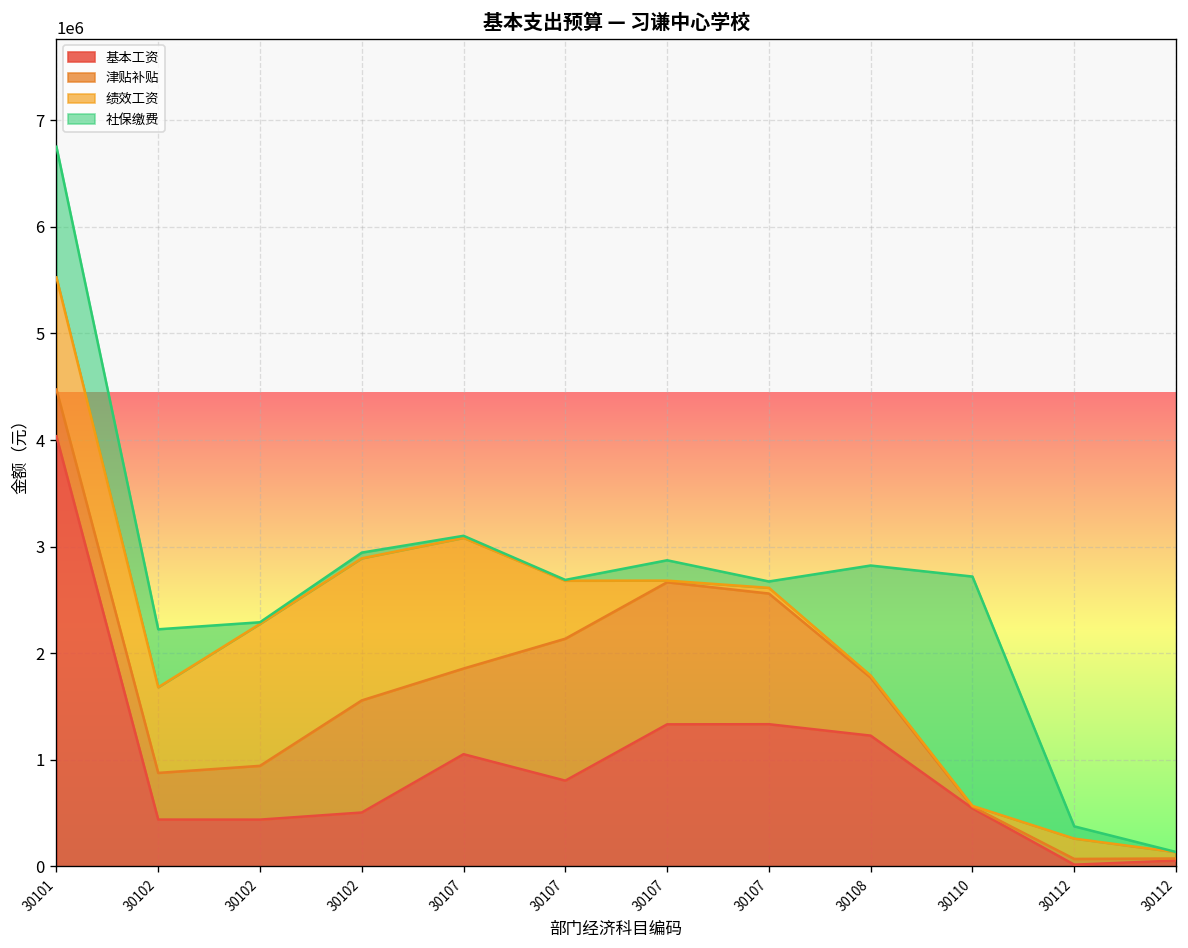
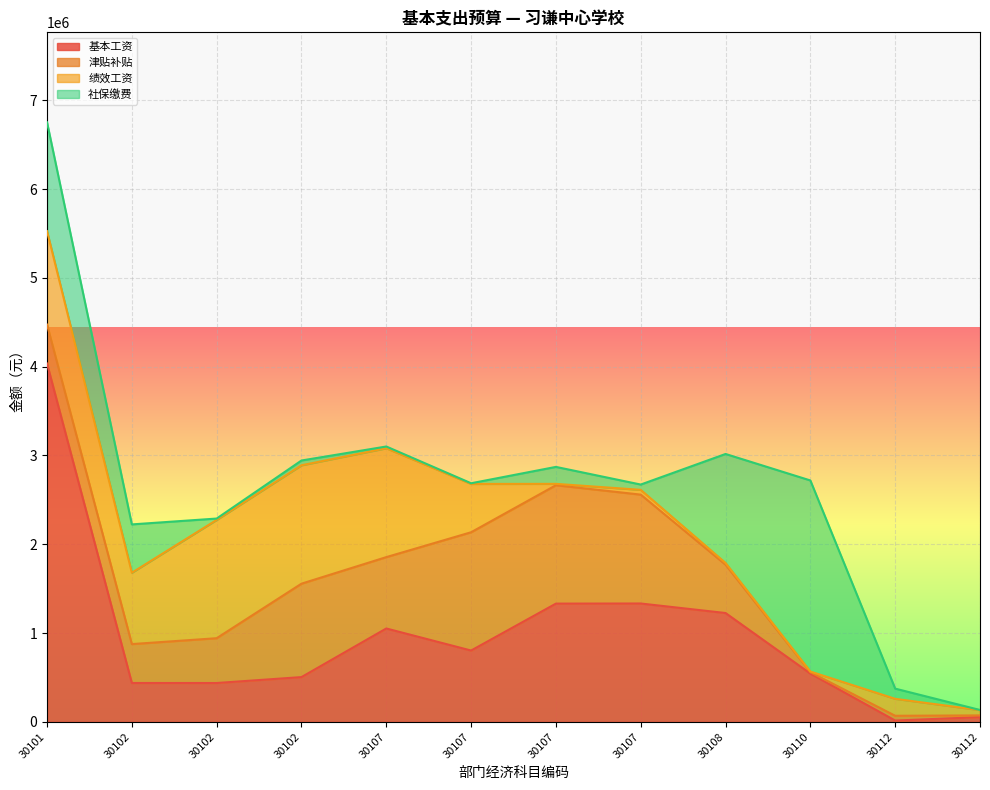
  {
    "社保缴费": {
      "30101": 1200000,
-     "30108": 1000000,
+     "30108": 1200000,
      "30110": 2200000
    }
  }
